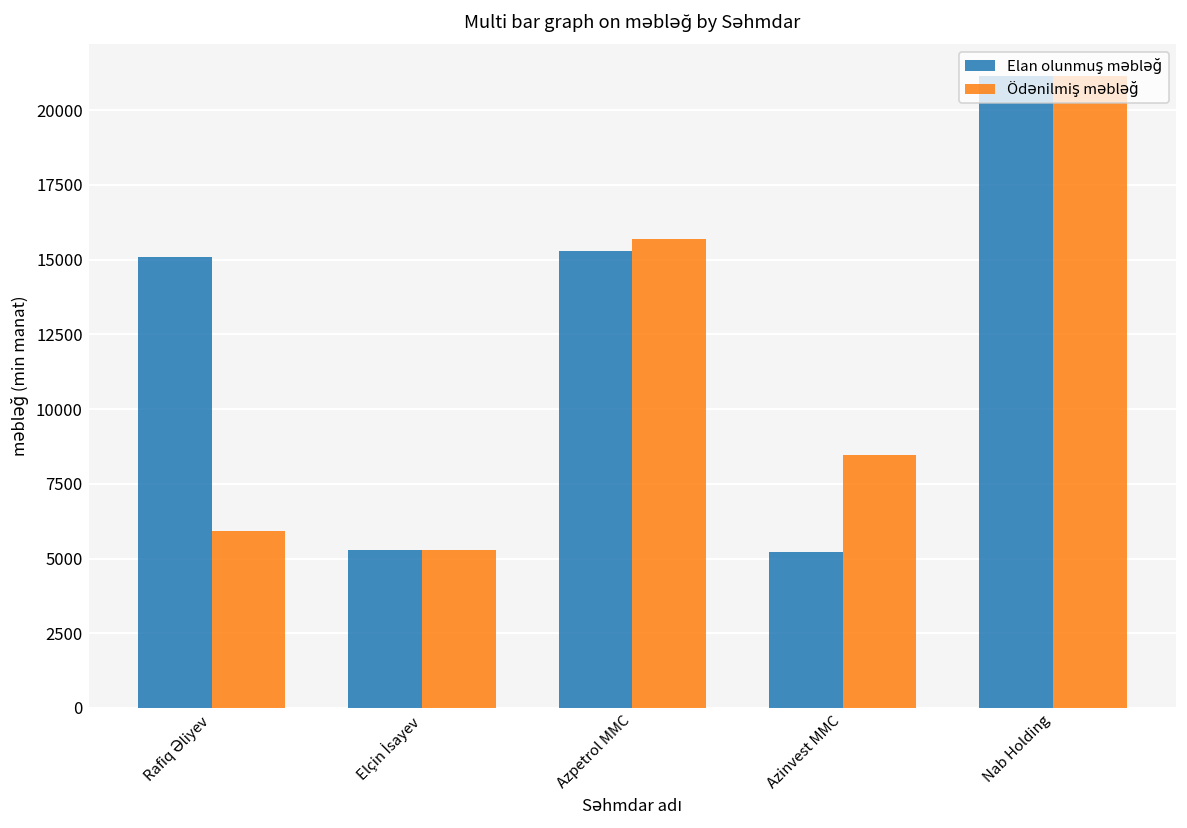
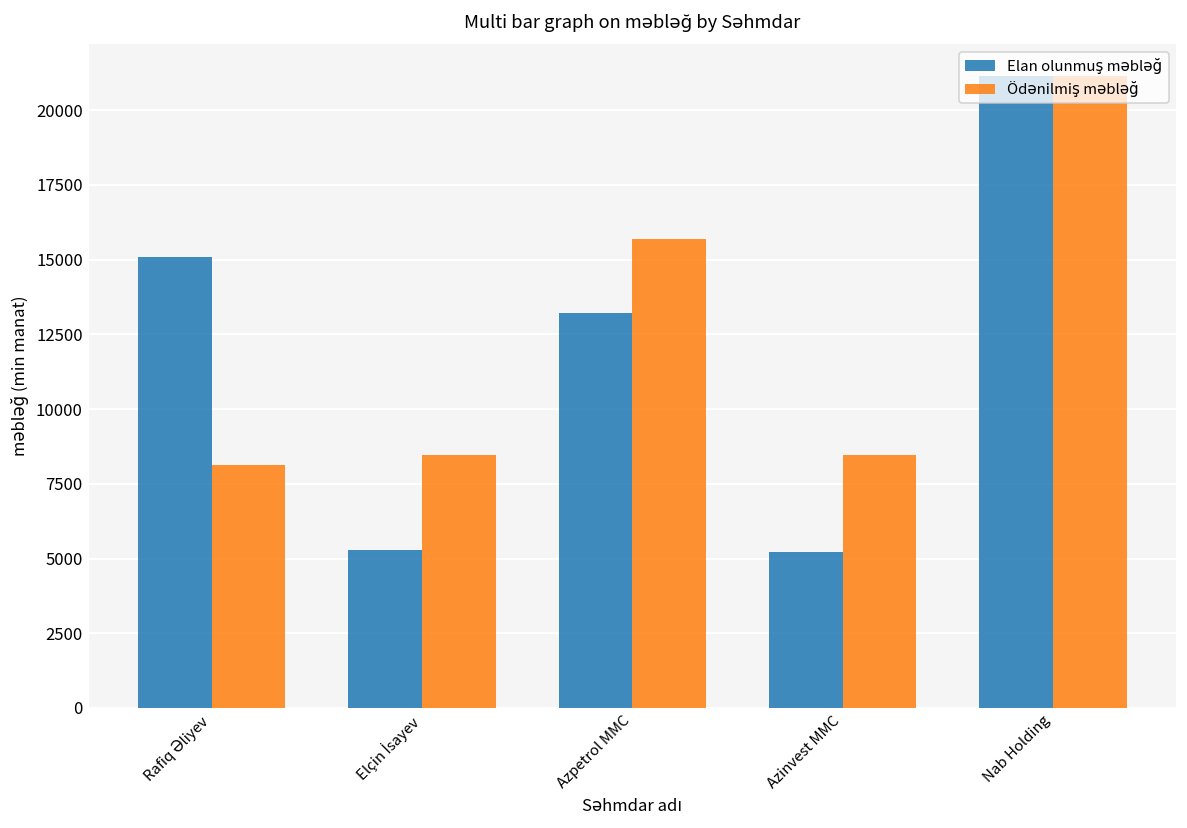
  {
    "Elan olunmuş məbləğ": {
      "Rafiq Əliyev": 15100,
      "Elçin İsayev": 5300,
-     "Azpetrol MMC": 15300,
+     "Azpetrol MMC": 13200,
      "Azinvest MMC": 5200
    },
    "Ödənilmiş məbləğ": {
-     "Rafiq Əliyev": 5900,
-     "Elçin İsayev": 5300,
+     "Rafiq Əliyev": 8100,
+     "Elçin İsayev": 8500,
      "Azpetrol MMC": 15700,
      "Azinvest MMC": 8500
    }
  }
